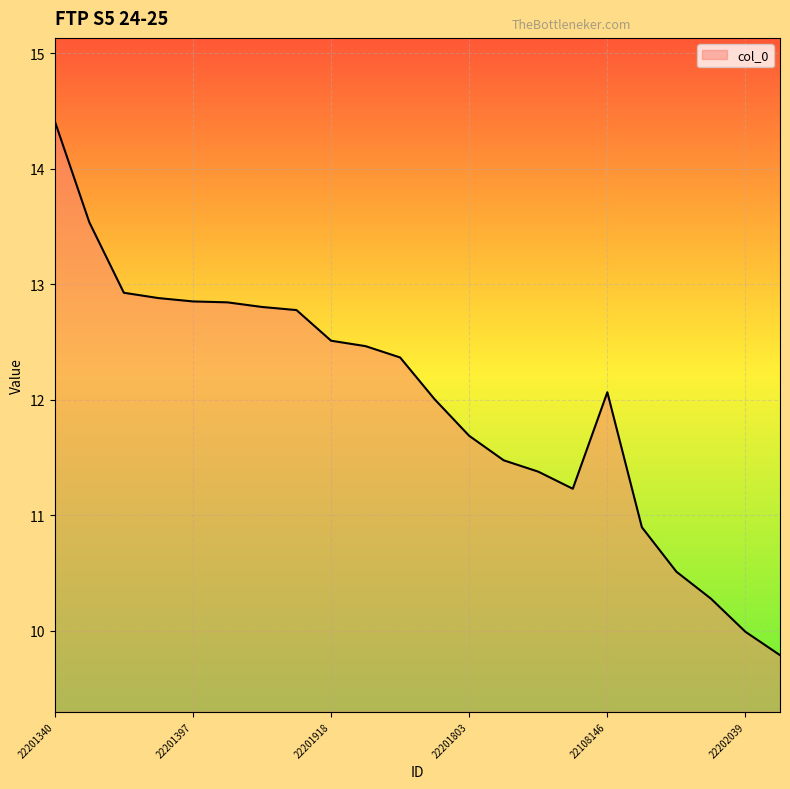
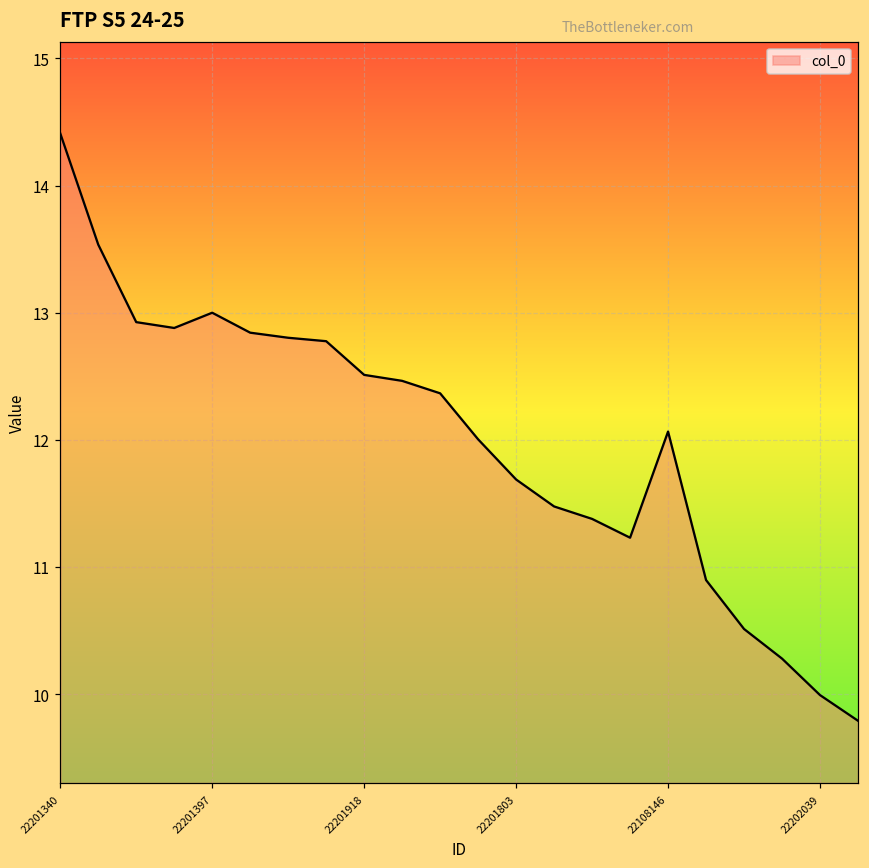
  {
    "22201340": 14.41,
-   "22201397": 12.85,
+   "22201397": 13.00,
    "22201918": 12.51,
    "22201803": 11.69,
    "22108146": 12.07,
    "22202039": 9.99
  }
